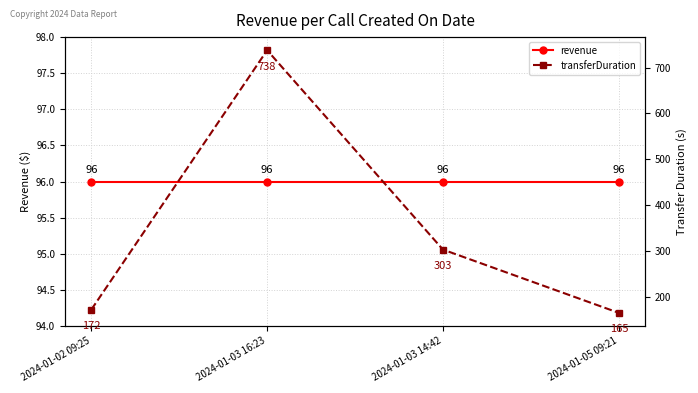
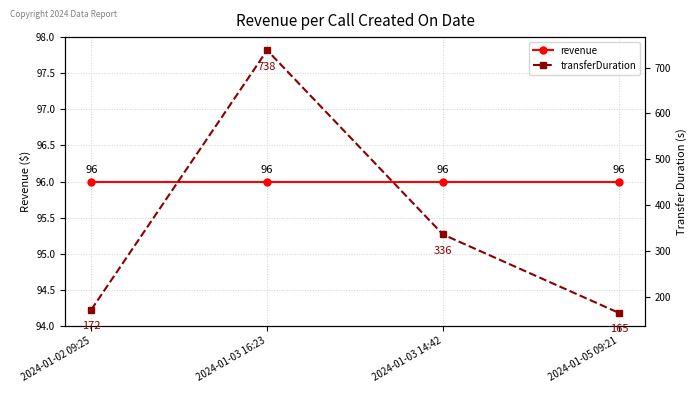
  {
    "revenue": {
      "2024-01-02 09:25": 96,
      "2024-01-03 16:23": 96,
      "2024-01-03 14:42": 96,
      "2024-01-05 09:21": 96
    },
    "transferDuration": {
      "2024-01-02 09:25": 172,
      "2024-01-03 16:23": 738,
-     "2024-01-03 14:42": 303,
+     "2024-01-03 14:42": 336,
      "2024-01-05 09:21": 165
    }
  }
